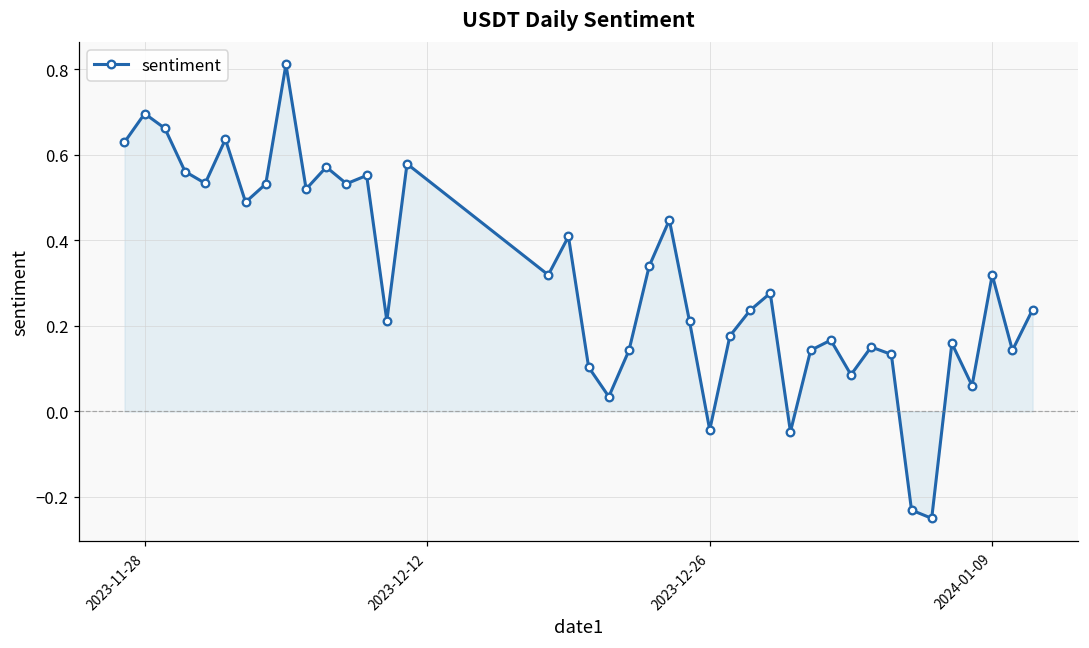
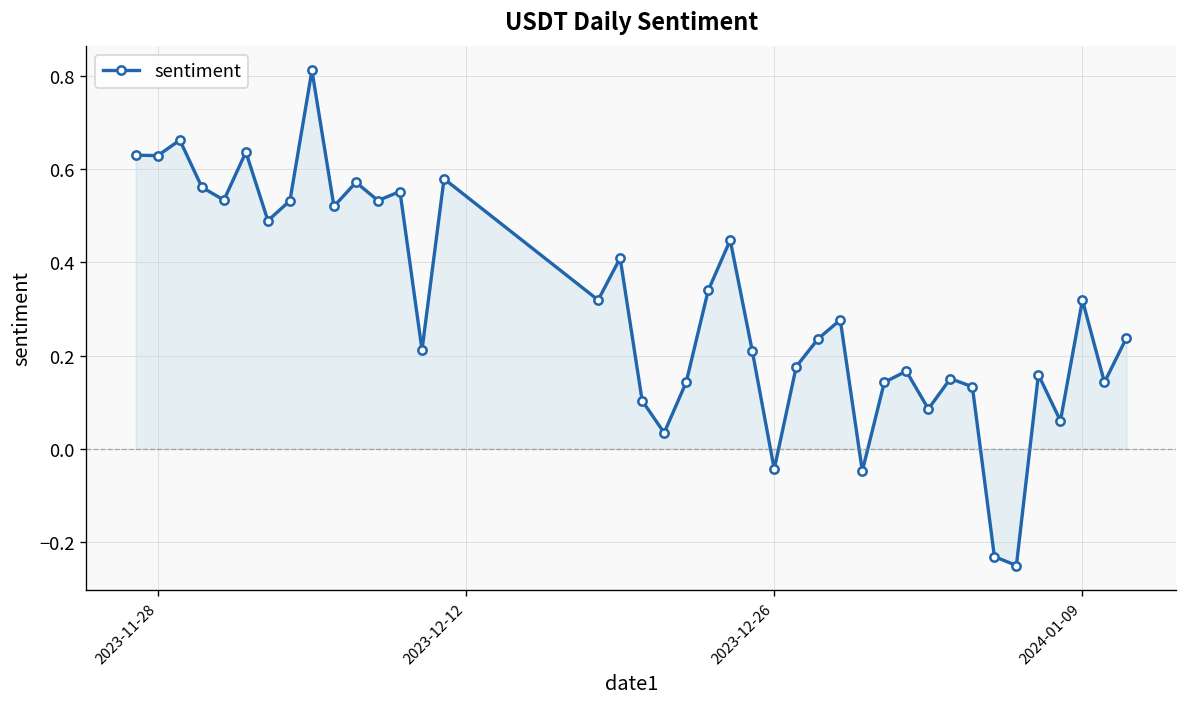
  {
    "sentiment": {
-     "2023-11-28": 0.70,
+     "2023-11-28": 0.63,
      "2023-12-26": -0.04
    }
  }
